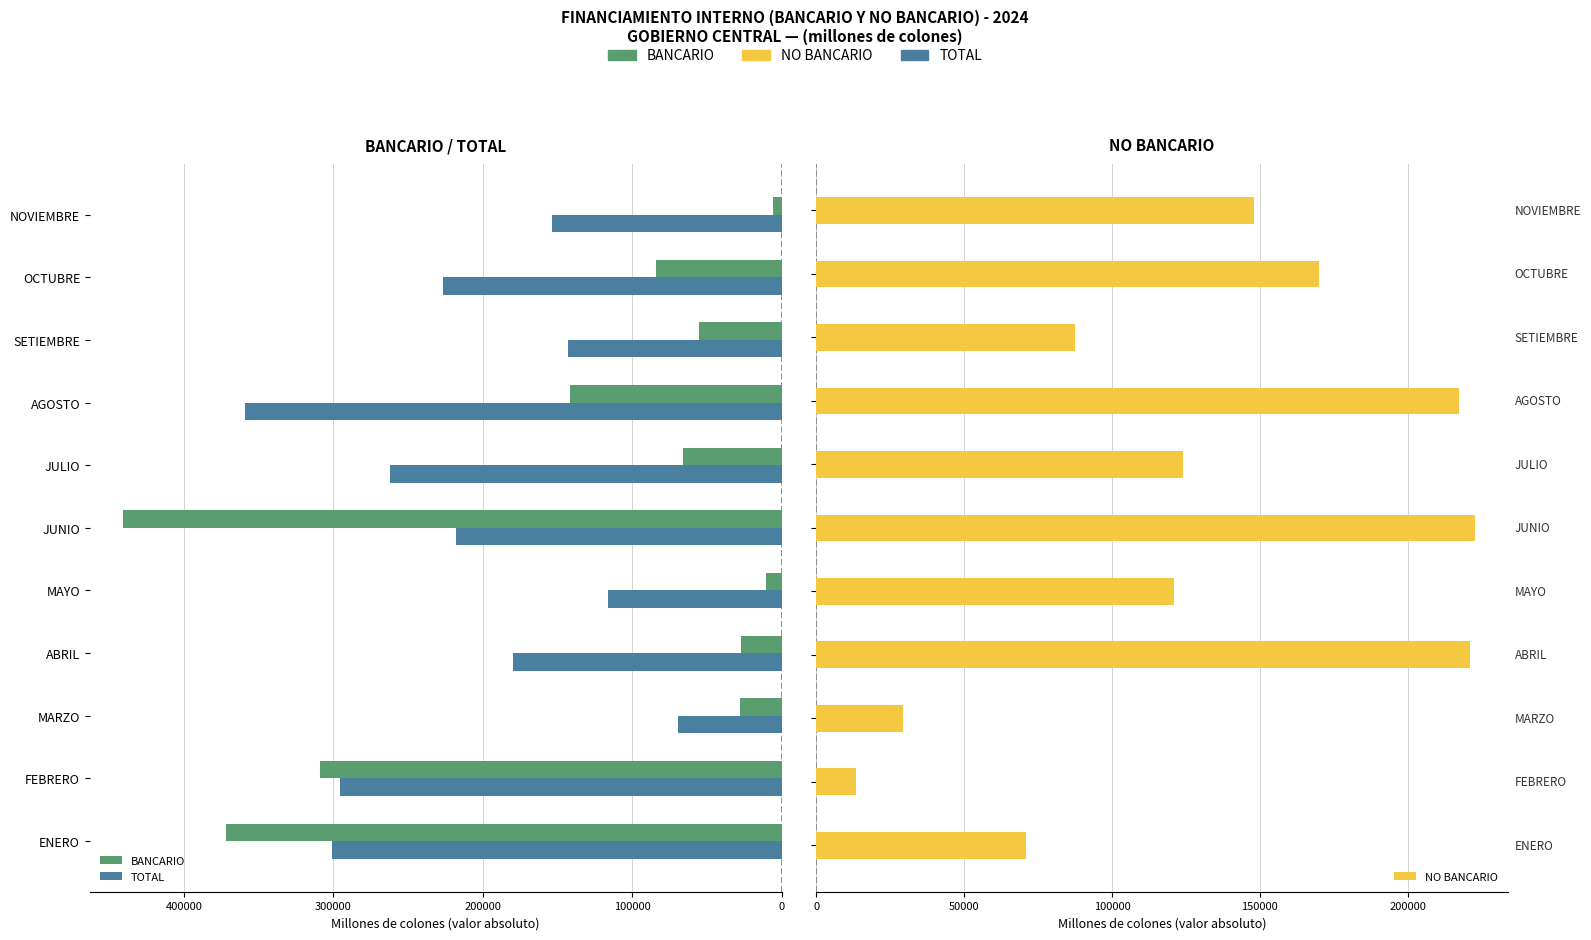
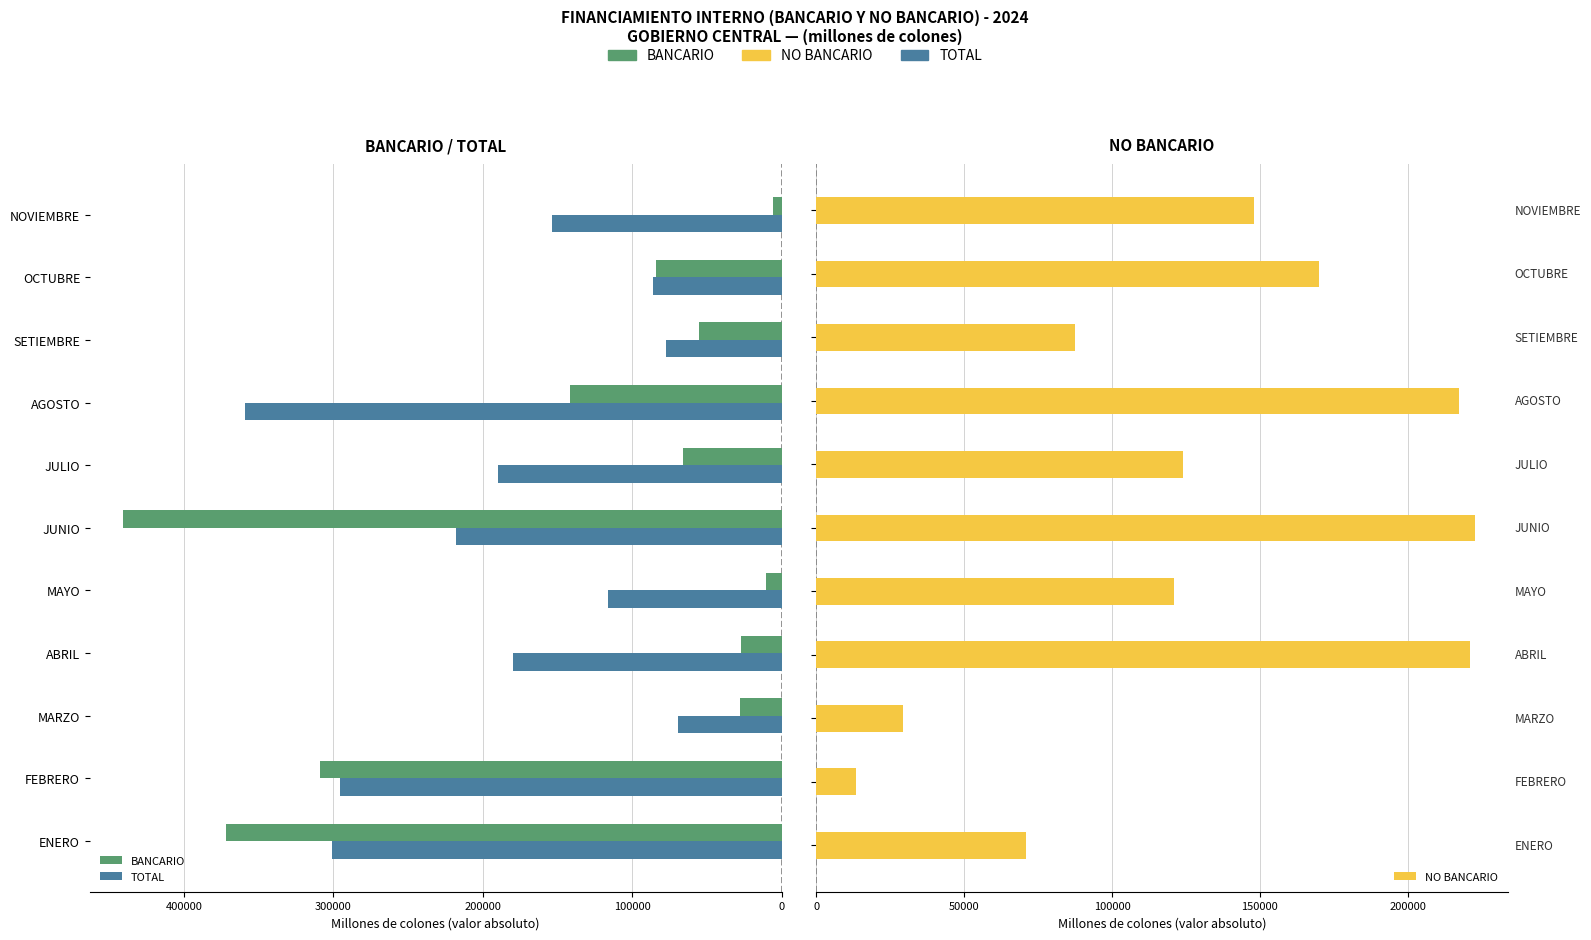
  {
    "BANCARIO / TOTAL": {
      "BANCARIO": {
        "NOVIEMBRE": 6000,
        "OCTUBRE": 84000,
        "SETIEMBRE": 55000,
        "AGOSTO": 142000,
        "JULIO": 66000,
        "JUNIO": 441000,
        "MAYO": 10000,
        "ABRIL": 27000,
        "MARZO": 28000,
        "FEBRERO": 309000,
        "ENERO": 372000
      },
      "TOTAL": {
        "NOVIEMBRE": 154000,
-       "OCTUBRE": 226000,
-       "SETIEMBRE": 143000,
+       "OCTUBRE": 86000,
+       "SETIEMBRE": 77000,
        "AGOSTO": 359000,
-       "JULIO": 262000,
+       "JULIO": 190000,
        "JUNIO": 218000,
        "MAYO": 116000,
        "ABRIL": 180000,
        "MARZO": 69000,
        "FEBRERO": 296000,
        "ENERO": 301000
      }
    }
  }
